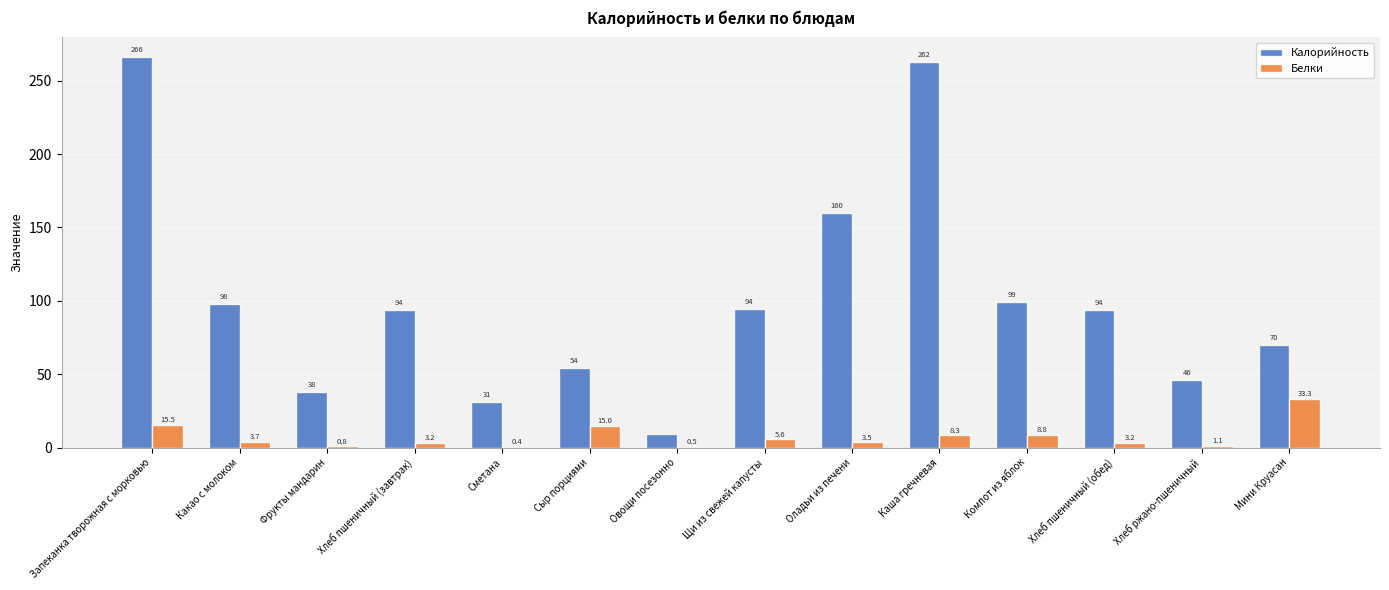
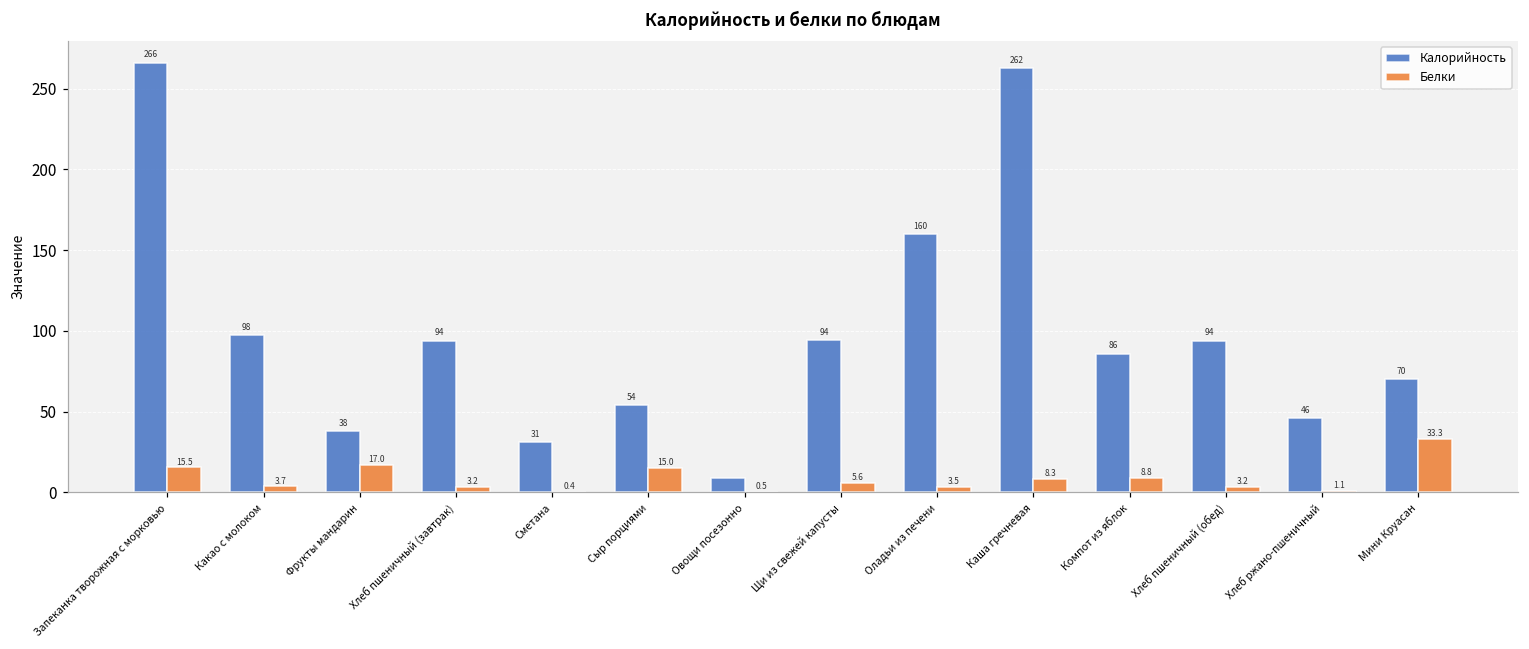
  {
    "Калорийность": {
      "Запеканка творожная с морковью": 266,
      "Какао с молоком": 98,
      "Фрукты мандарин": 38,
      "Хлеб пшеничный (завтрак)": 94,
      "Сметана": 31,
      "Сыр порциями": 54,
      "Щи из свежей капусты": 94,
      "Оладьи из печени": 160,
      "Каша гречневая": 262,
-     "Компот из яблок": 99,
+     "Компот из яблок": 86,
      "Хлеб пшеничный (обед)": 94,
      "Хлеб ржано-пшеничный": 46,
      "Мини Круасан": 70
    },
    "Белки": {
      "Запеканка творожная с морковью": 15.5,
      "Какао с молоком": 3.7,
-     "Фрукты мандарин": 0.8,
+     "Фрукты мандарин": 17.0,
      "Хлеб пшеничный (завтрак)": 3.2,
      "Сметана": 0.4,
      "Сыр порциями": 15.0,
      "Овощи посезонно": 0.5,
      "Щи из свежей капусты": 5.6,
      "Оладьи из печени": 3.5,
      "Каша гречневая": 8.3,
      "Компот из яблок": 8.8,
      "Хлеб пшеничный (обед)": 3.2,
      "Хлеб ржано-пшеничный": 1.1,
      "Мини Круасан": 33.3
    }
  }
